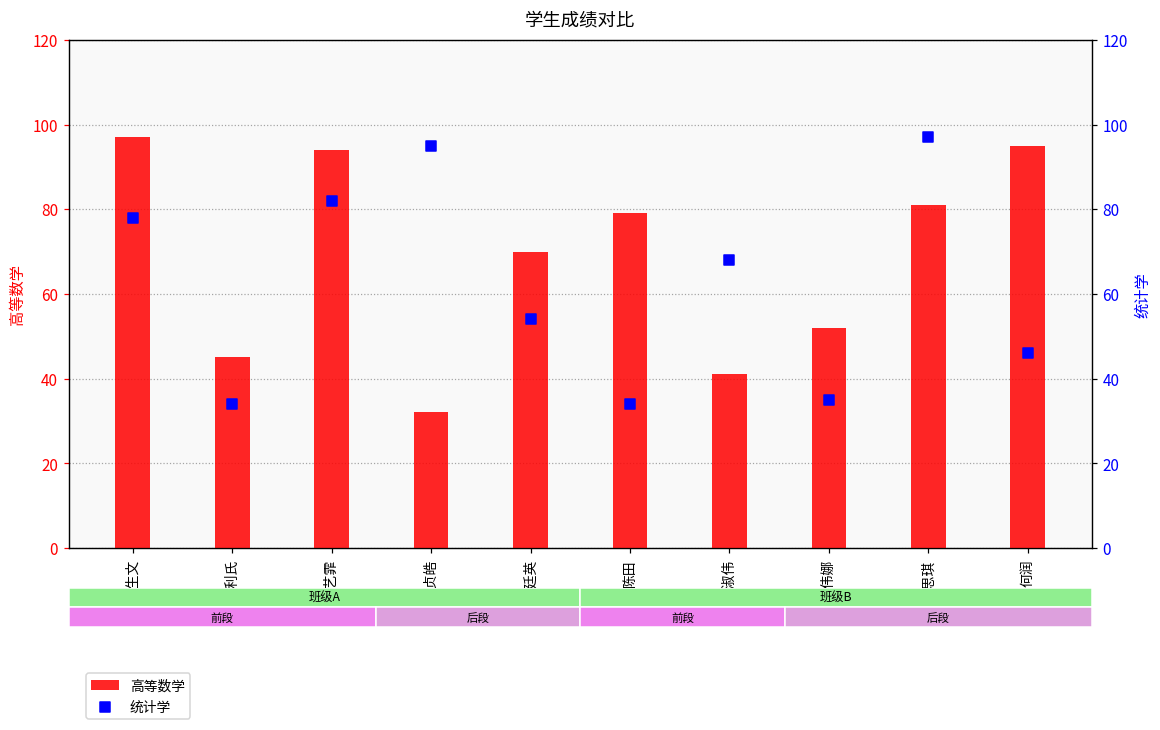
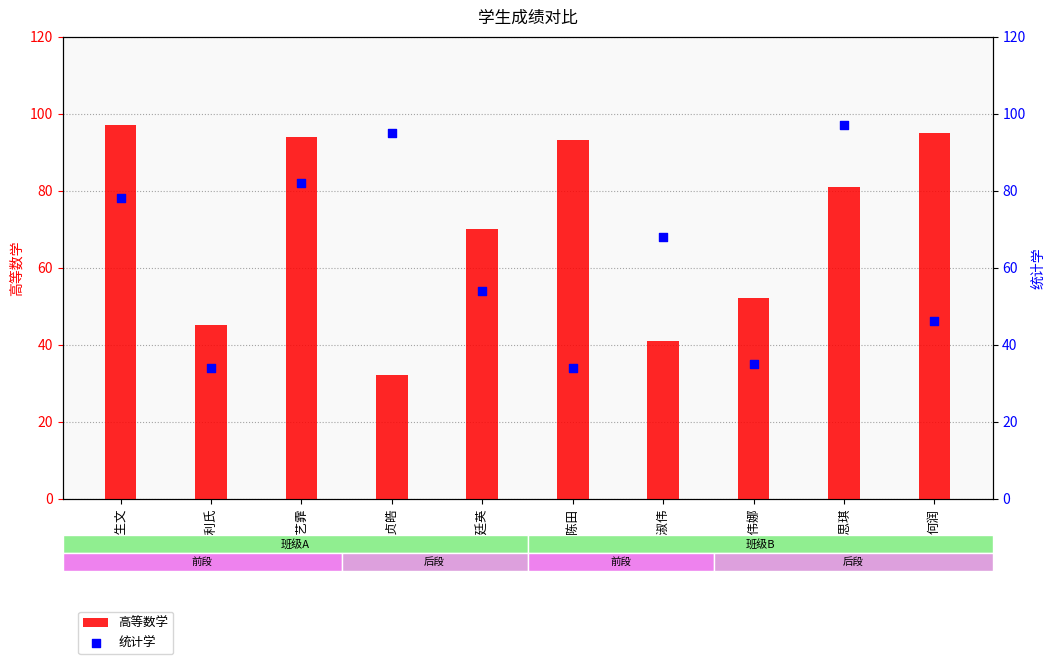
  {
    "高等数学": {
-     "陈田": 79,
+     "陈田": 93,
      "何润": 95
    }
  }
